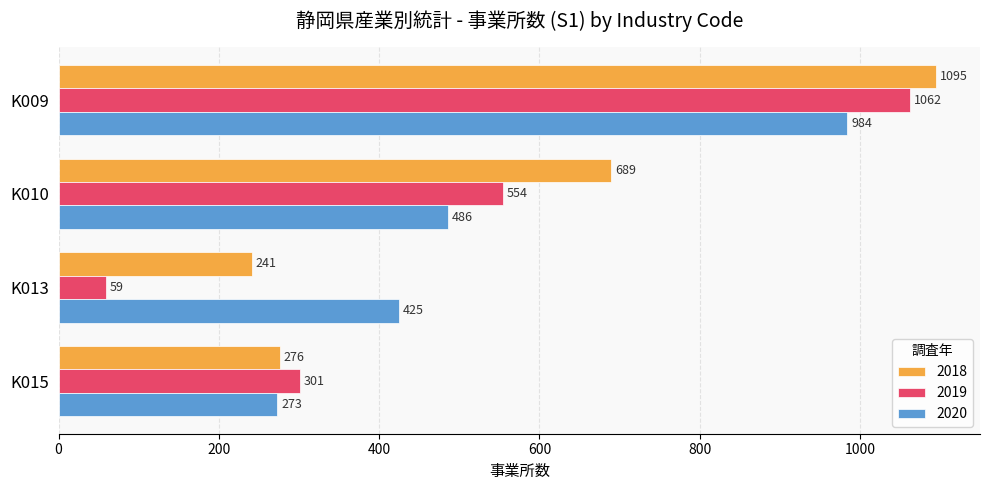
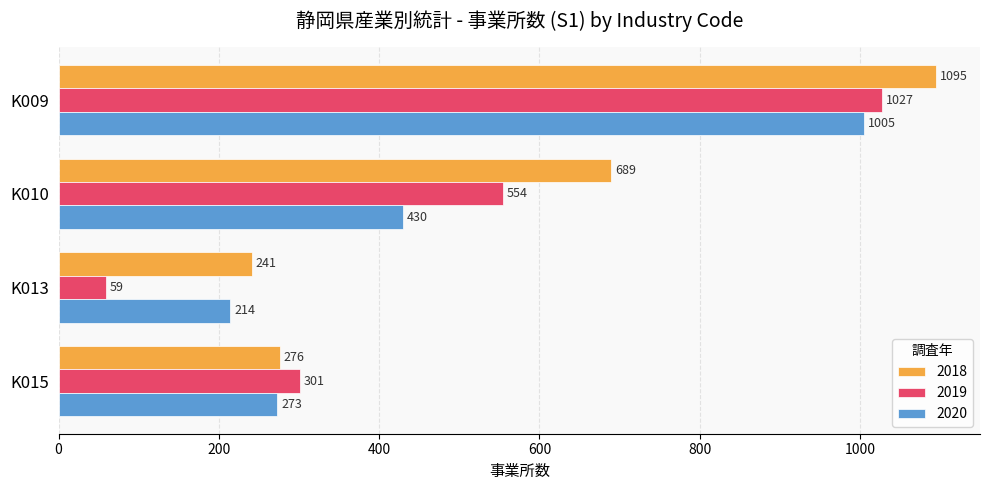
  {
    "2018": {
      "K009": 1095,
      "K010": 689,
      "K013": 241,
      "K015": 276
    },
    "2019": {
-     "K009": 1062,
+     "K009": 1027,
      "K010": 554,
      "K013": 59,
      "K015": 301
    },
    "2020": {
-     "K009": 984,
-     "K010": 486,
-     "K013": 425,
+     "K009": 1005,
+     "K010": 430,
+     "K013": 214,
      "K015": 273
    }
  }
